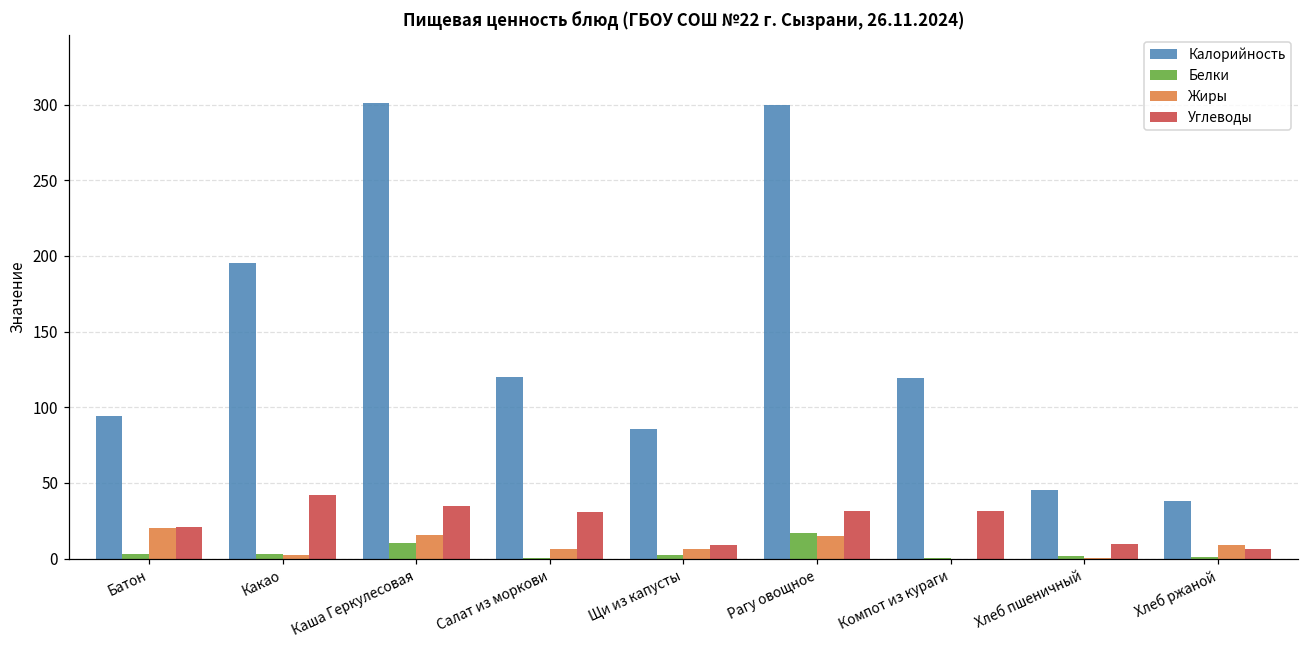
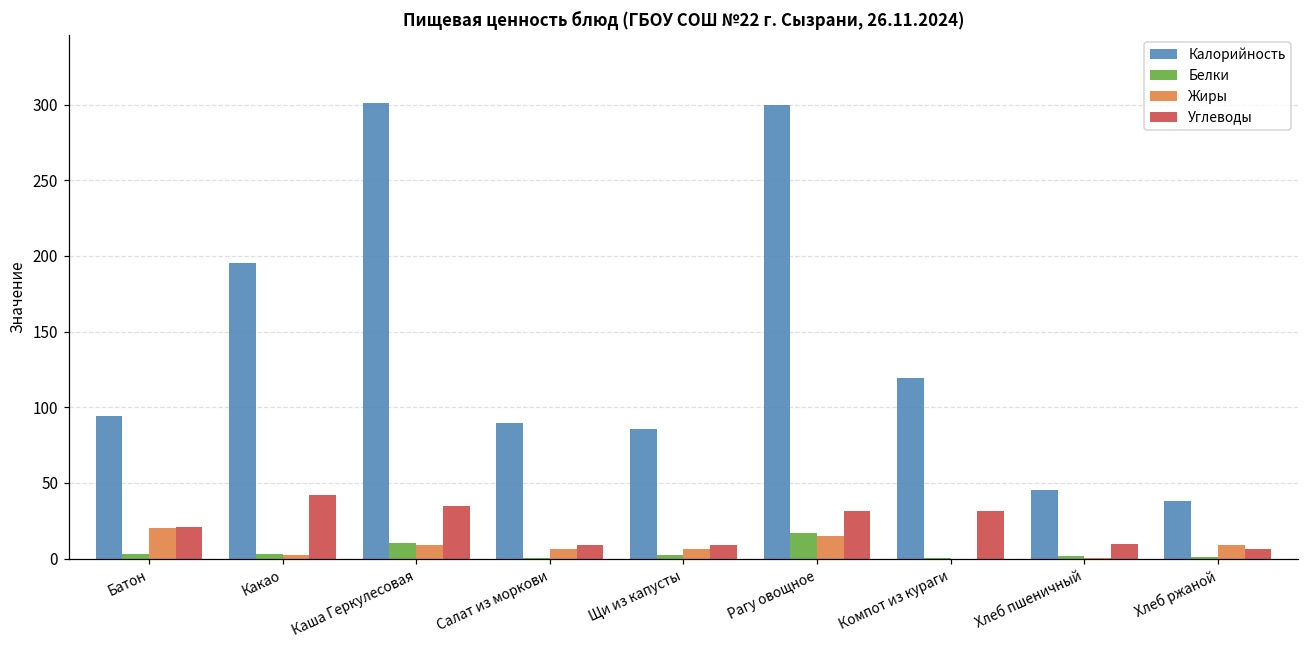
  {
    "Калорийность": {
      "Батон": 94,
      "Какао": 195,
      "Каша Геркулесовая": 301,
-     "Салат из моркови": 120,
+     "Салат из моркови": 89,
      "Щи из капусты": 86,
      "Рагу овощное": 300,
      "Компот из кураги": 119,
      "Хлеб пшеничный": 45,
      "Хлеб ржаной": 38
    },
    "Белки": {
      "Батон": 3,
      "Какао": 3,
      "Каша Геркулесовая": 10,
      "Щи из капусты": 2,
      "Рагу овощное": 17
    },
    "Жиры": {
      "Батон": 20,
      "Какао": 2,
-     "Каша Геркулесовая": 15,
+     "Каша Геркулесовая": 9,
      "Салат из моркови": 6,
      "Щи из капусты": 6,
      "Рагу овощное": 15,
      "Компот из кураги": 0,
      "Хлеб ржаной": 9
    },
    "Углеводы": {
      "Батон": 21,
      "Какао": 42,
      "Каша Геркулесовая": 35,
-     "Салат из моркови": 31,
+     "Салат из моркови": 9,
      "Щи из капусты": 9,
      "Рагу овощное": 31,
      "Компот из кураги": 31,
      "Хлеб пшеничный": 10,
      "Хлеб ржаной": 6
    }
  }
